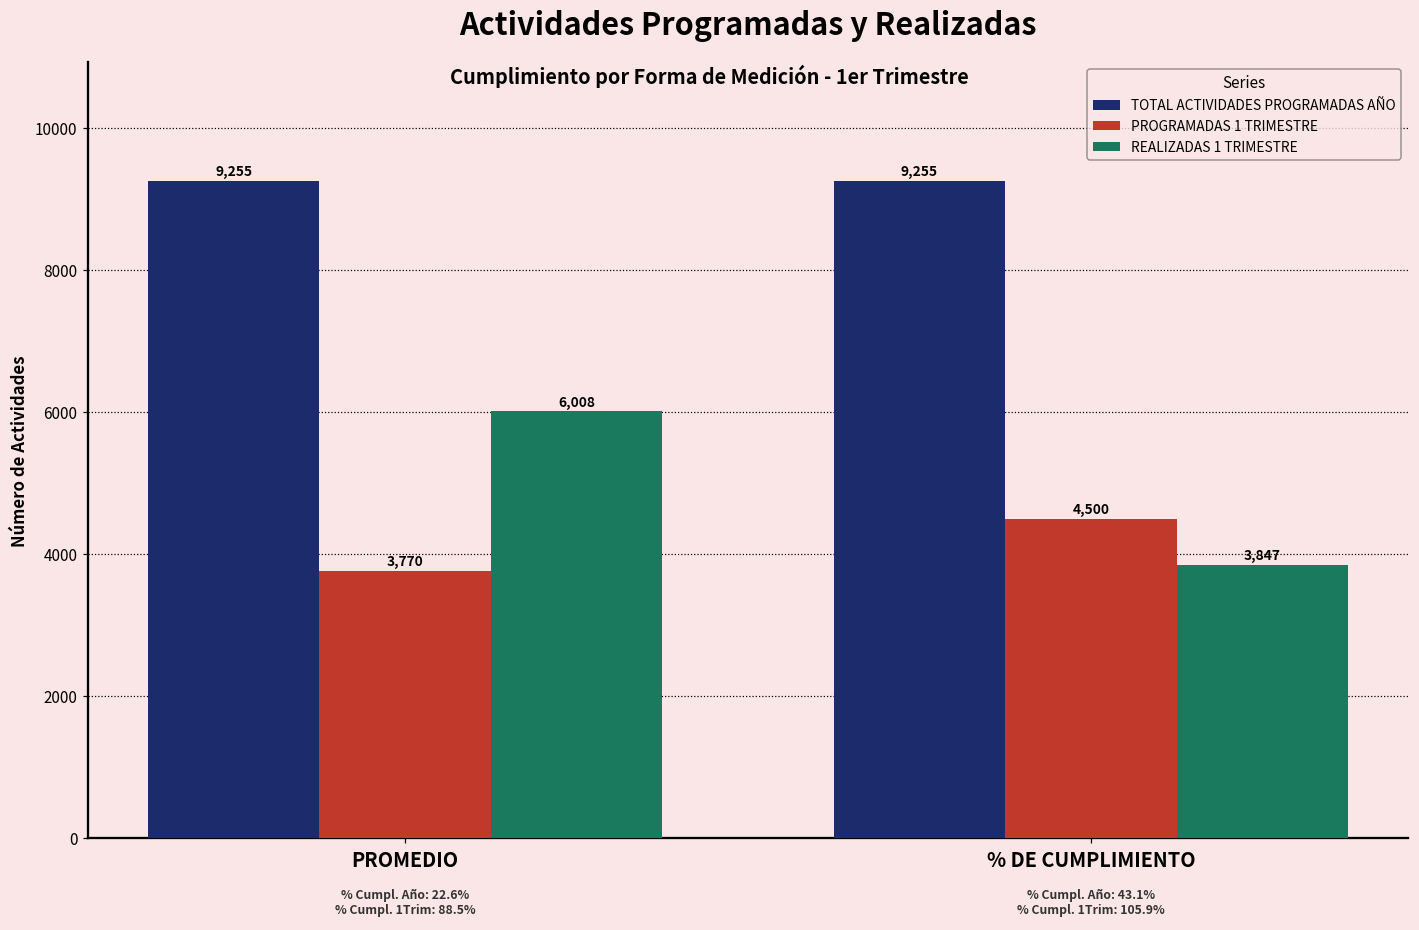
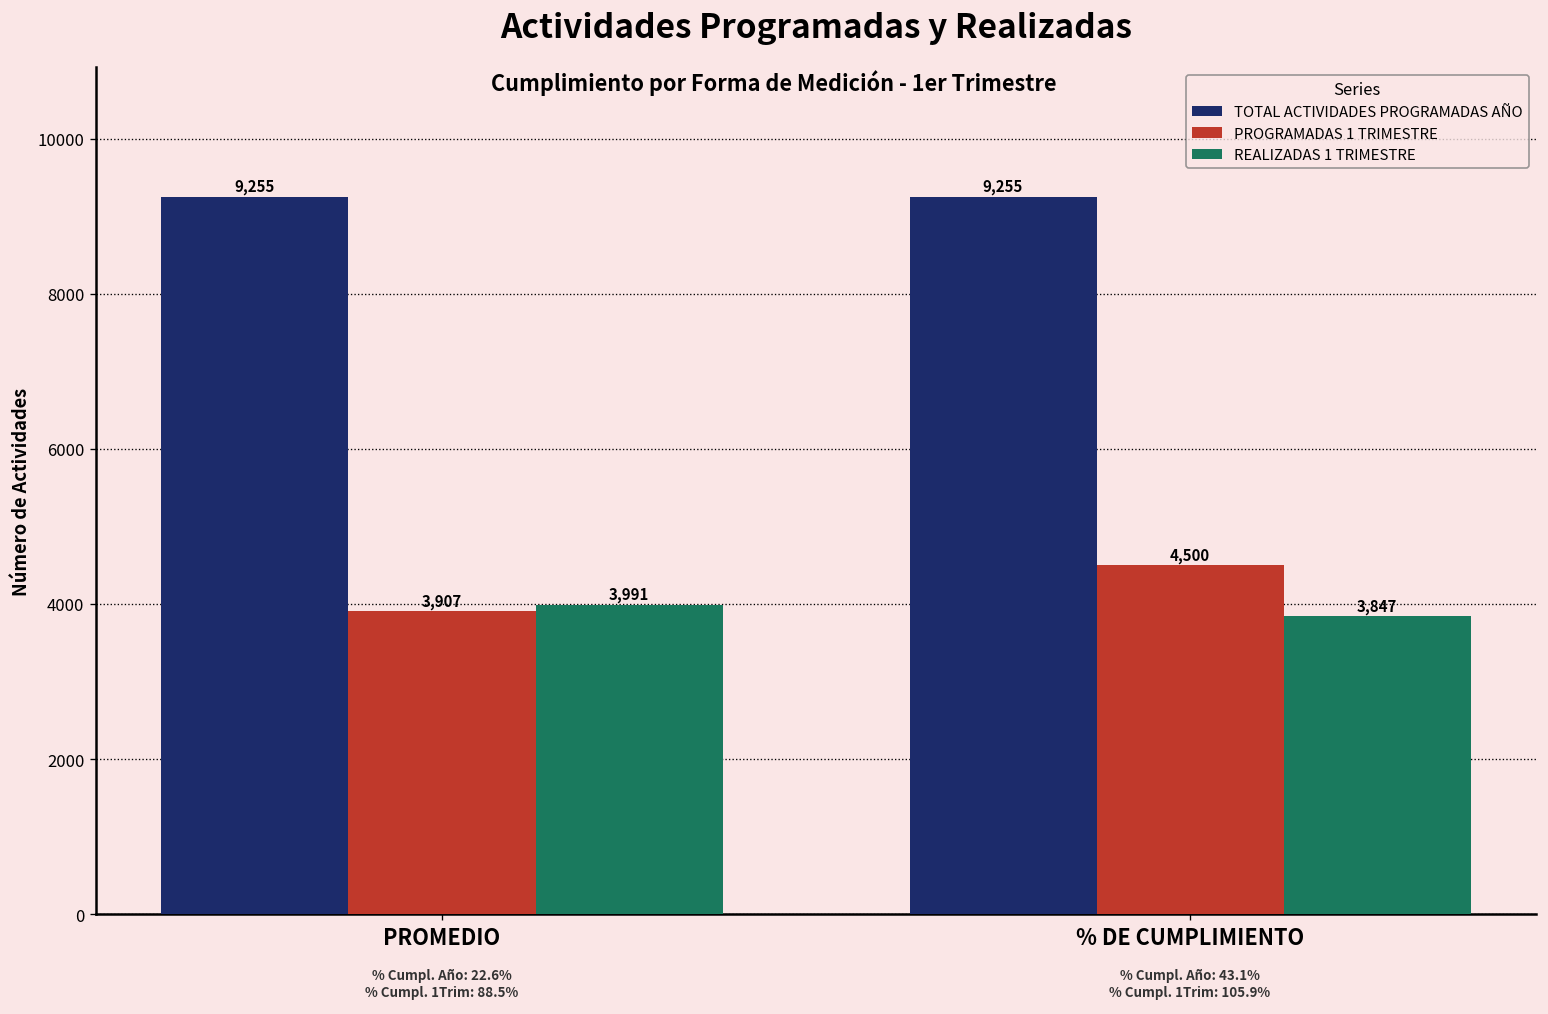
  {
    "TOTAL ACTIVIDADES PROGRAMADAS AÑO": {
      "PROMEDIO": "9,255",
      "% DE CUMPLIMIENTO": "9,255"
    },
    "PROGRAMADAS 1 TRIMESTRE": {
-     "PROMEDIO": "3,770",
+     "PROMEDIO": "3,907",
      "% DE CUMPLIMIENTO": "4,500"
    },
    "REALIZADAS 1 TRIMESTRE": {
-     "PROMEDIO": "6,008",
+     "PROMEDIO": "3,991",
      "% DE CUMPLIMIENTO": "3,847"
    }
  }
